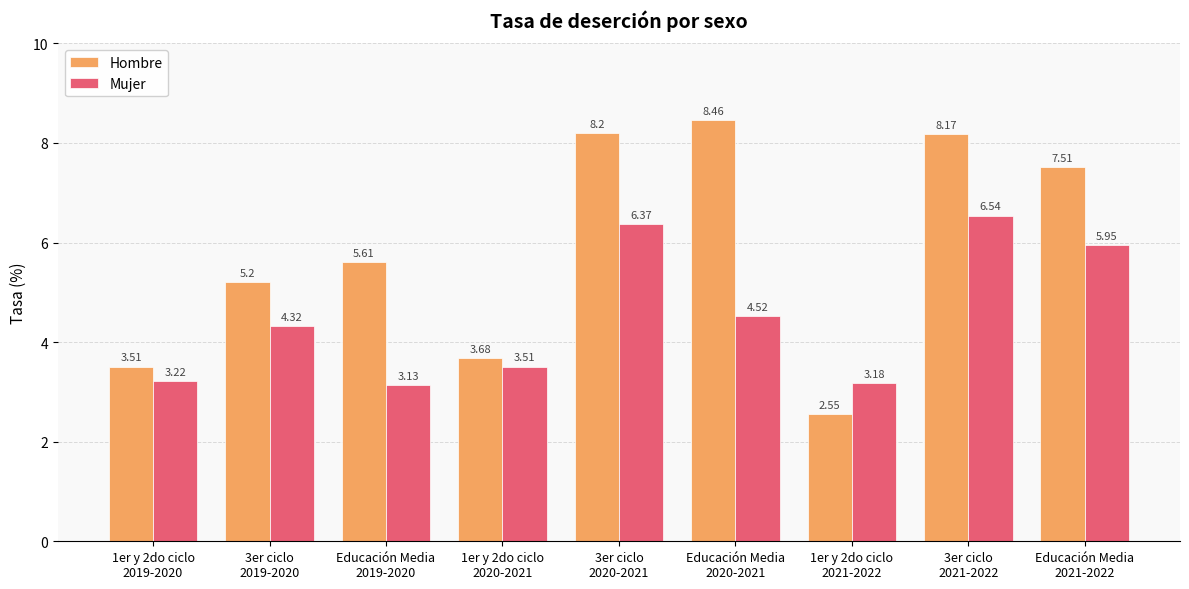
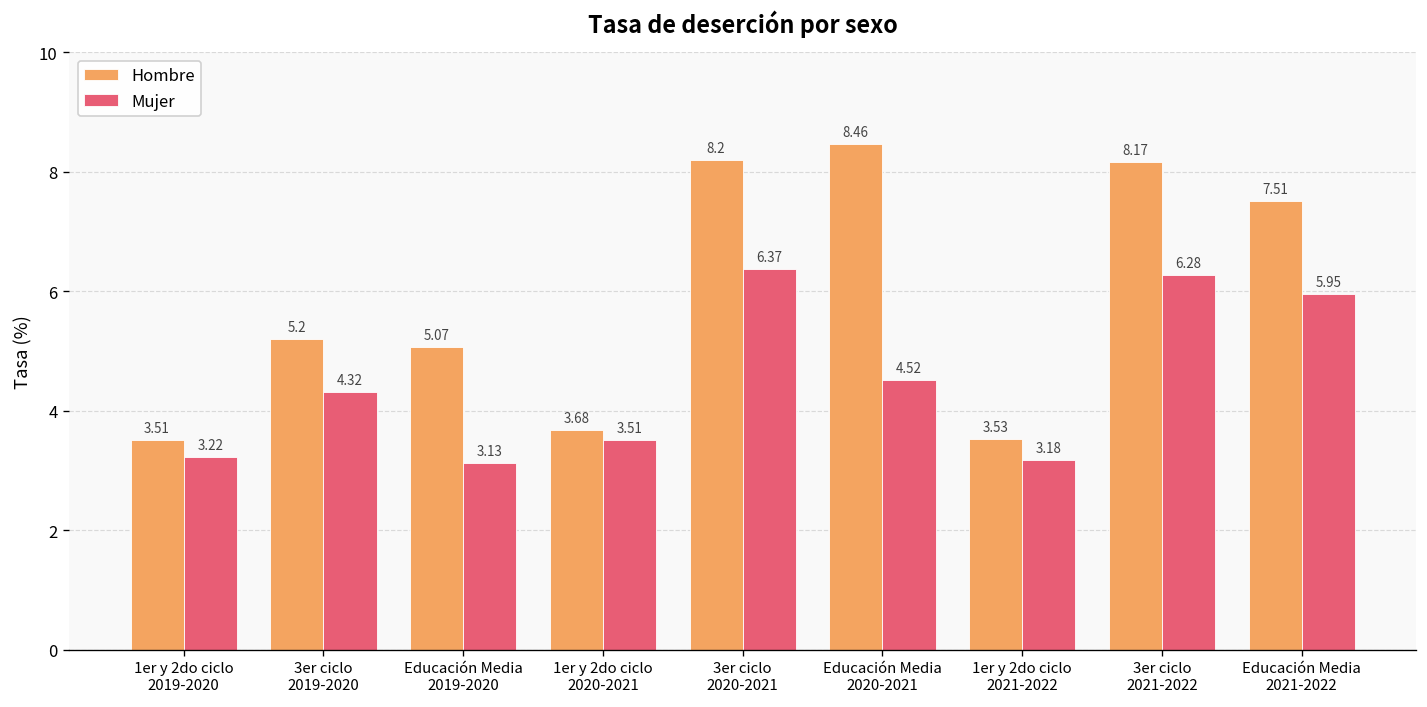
  {
    "Hombre": {
      "1er y 2do ciclo 2019-2020": 3.51,
      "3er ciclo 2019-2020": 5.2,
-     "Educación Media 2019-2020": 5.61,
+     "Educación Media 2019-2020": 5.07,
      "1er y 2do ciclo 2020-2021": 3.68,
      "3er ciclo 2020-2021": 8.2,
      "Educación Media 2020-2021": 8.46,
-     "1er y 2do ciclo 2021-2022": 2.55,
+     "1er y 2do ciclo 2021-2022": 3.53,
      "3er ciclo 2021-2022": 8.17,
      "Educación Media 2021-2022": 7.51
    },
    "Mujer": {
      "1er y 2do ciclo 2019-2020": 3.22,
      "3er ciclo 2019-2020": 4.32,
      "Educación Media 2019-2020": 3.13,
      "1er y 2do ciclo 2020-2021": 3.51,
      "3er ciclo 2020-2021": 6.37,
      "Educación Media 2020-2021": 4.52,
      "1er y 2do ciclo 2021-2022": 3.18,
-     "3er ciclo 2021-2022": 6.54,
+     "3er ciclo 2021-2022": 6.28,
      "Educación Media 2021-2022": 5.95
    }
  }
